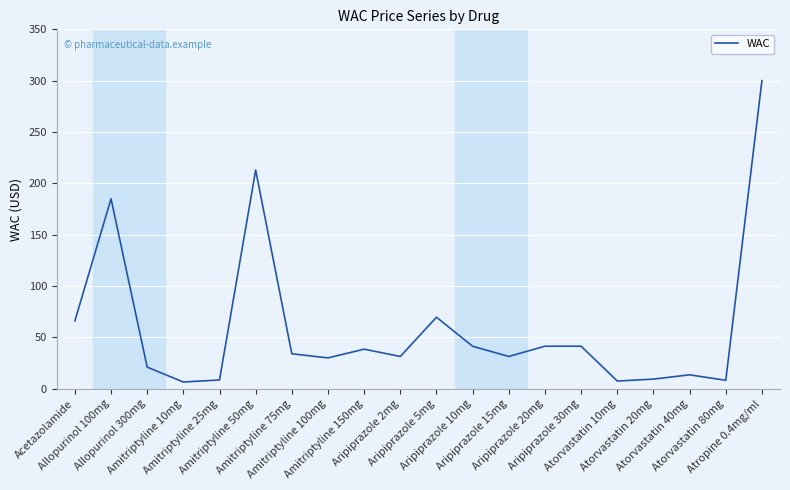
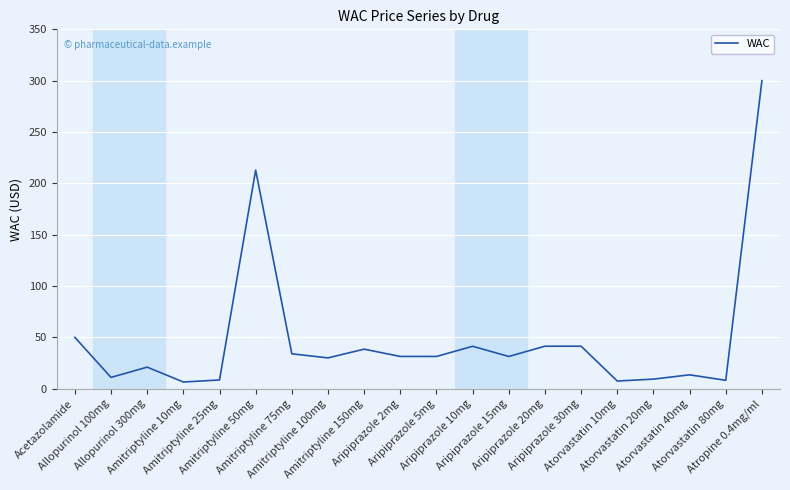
  {
-   "Acetazolamide": 66,
-   "Allopurinol 100mg": 185,
+   "Acetazolamide": 50,
+   "Allopurinol 100mg": 11,
    "Allopurinol 300mg": 21,
    "Amitriptyline 10mg": 7,
    "Amitriptyline 25mg": 9,
    "Amitriptyline 50mg": 213,
    "Amitriptyline 75mg": 34,
    "Amitriptyline 100mg": 30,
    "Amitriptyline 150mg": 39,
    "Aripiprazole 2mg": 31,
-   "Aripiprazole 5mg": 70,
+   "Aripiprazole 5mg": 31,
    "Aripiprazole 10mg": 41,
    "Aripiprazole 15mg": 31,
    "Aripiprazole 20mg": 41,
    "Aripiprazole 30mg": 41,
    "Atorvastatin 10mg": 7,
    "Atorvastatin 20mg": 9,
    "Atorvastatin 40mg": 14,
    "Atorvastatin 80mg": 8,
    "Atropine 0.4mg/ml": 300
  }
